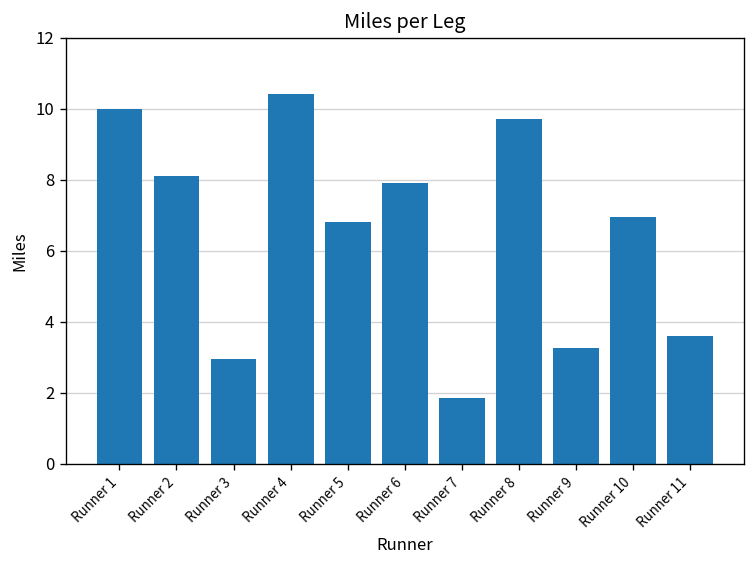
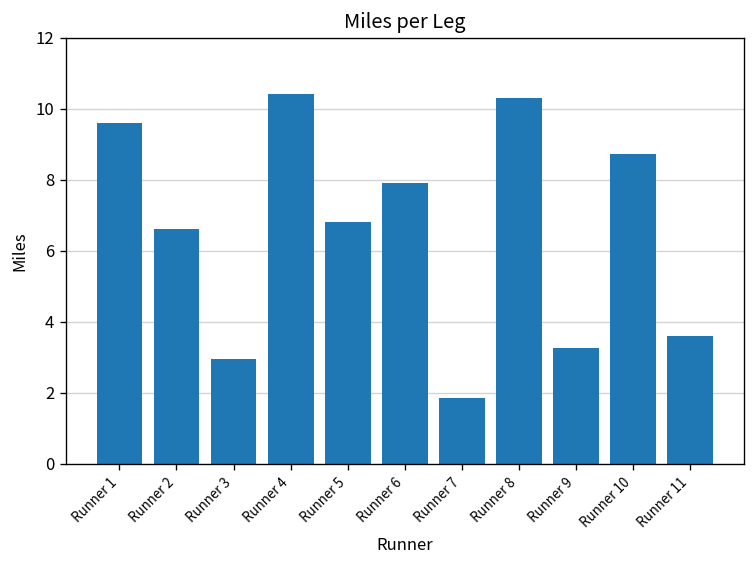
  {
-   "Runner 1": 10.0,
-   "Runner 2": 8.1,
+   "Runner 1": 9.6,
+   "Runner 2": 6.6,
    "Runner 3": 2.9,
    "Runner 4": 10.4,
    "Runner 5": 6.8,
    "Runner 6": 7.9,
    "Runner 7": 1.8,
-   "Runner 8": 9.7,
+   "Runner 8": 10.3,
    "Runner 9": 3.3,
-   "Runner 10": 7.0,
+   "Runner 10": 8.7,
    "Runner 11": 3.6
  }
